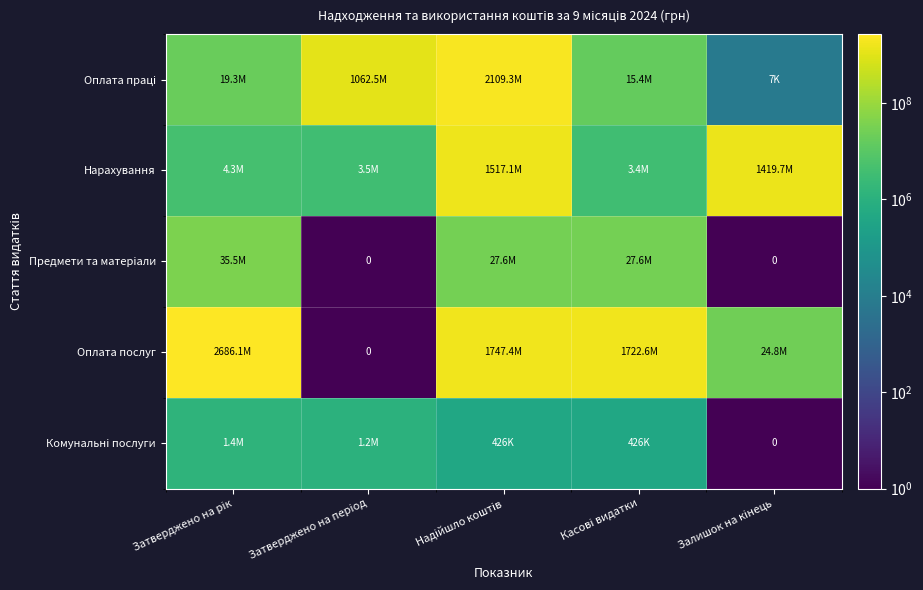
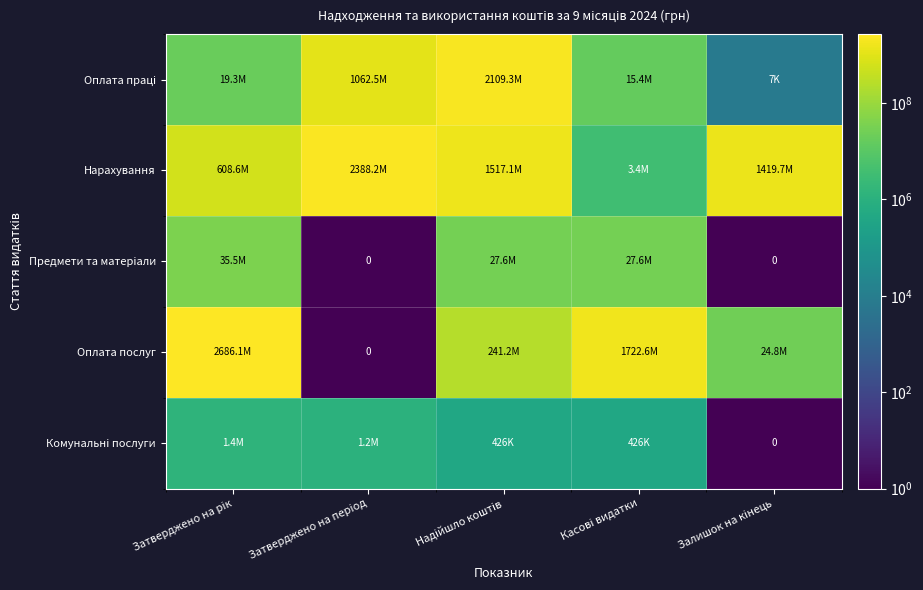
  {
    "Оплата праці": {
      "Затверджено на рік": "19.3M",
      "Затверджено на період": "1062.5M",
      "Надійшло коштів": "2109.3M",
      "Касові видатки": "15.4M",
      "Залишок на кінець": "7K"
    },
    "Нарахування": {
-     "Затверджено на рік": "4.3M",
-     "Затверджено на період": "3.5M",
+     "Затверджено на рік": "608.6M",
+     "Затверджено на період": "2388.2M",
      "Надійшло коштів": "1517.1M",
      "Касові видатки": "3.4M",
      "Залишок на кінець": "1419.7M"
    },
    "Предмети та матеріали": {
      "Затверджено на рік": "35.5M",
      "Затверджено на період": "0",
      "Надійшло коштів": "27.6M",
      "Касові видатки": "27.6M",
      "Залишок на кінець": "0"
    },
    "Оплата послуг": {
      "Затверджено на рік": "2686.1M",
      "Затверджено на період": "0",
-     "Надійшло коштів": "1747.4M",
+     "Надійшло коштів": "241.2M",
      "Касові видатки": "1722.6M",
      "Залишок на кінець": "24.8M"
    },
    "Комунальні послуги": {
      "Затверджено на рік": "1.4M",
      "Затверджено на період": "1.2M",
      "Надійшло коштів": "426K",
      "Касові видатки": "426K",
      "Залишок на кінець": "0"
    }
  }
